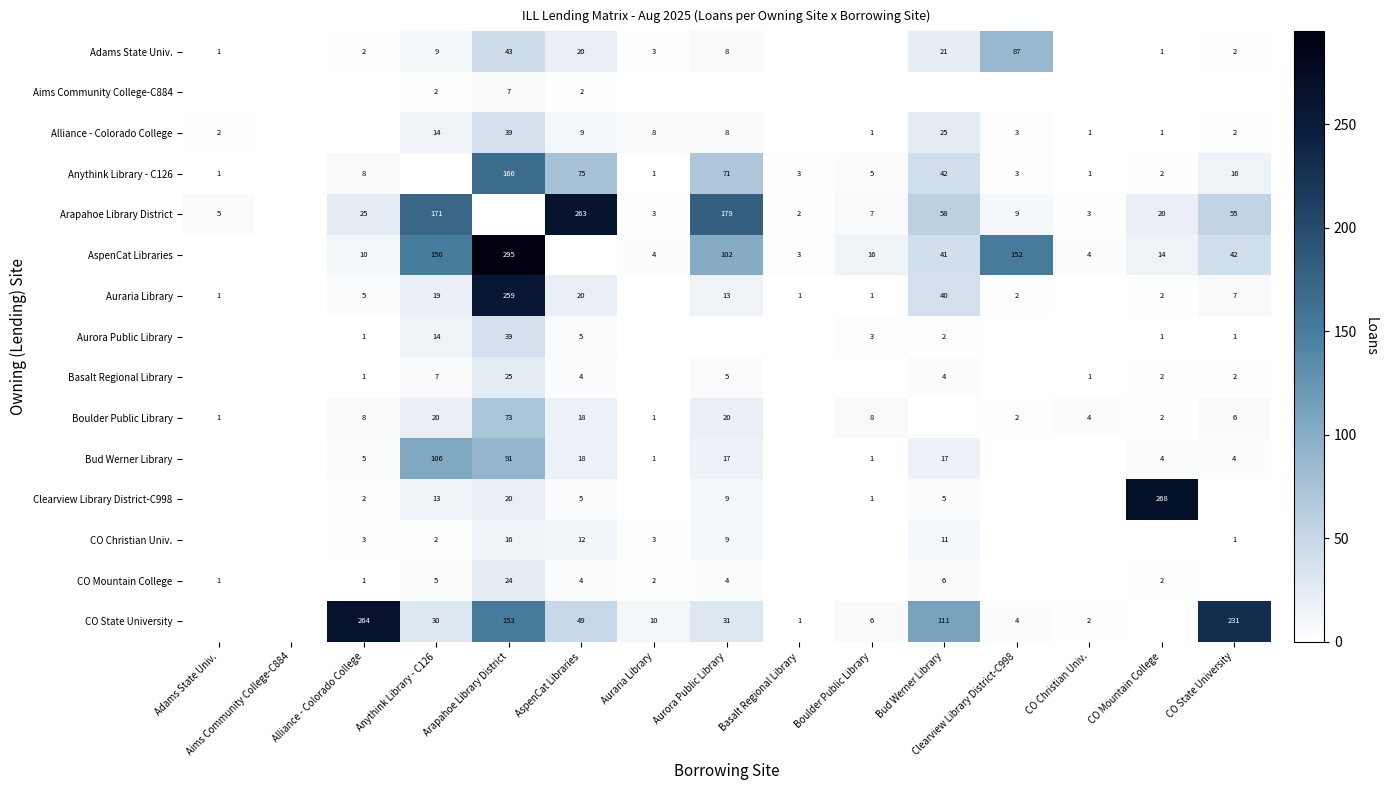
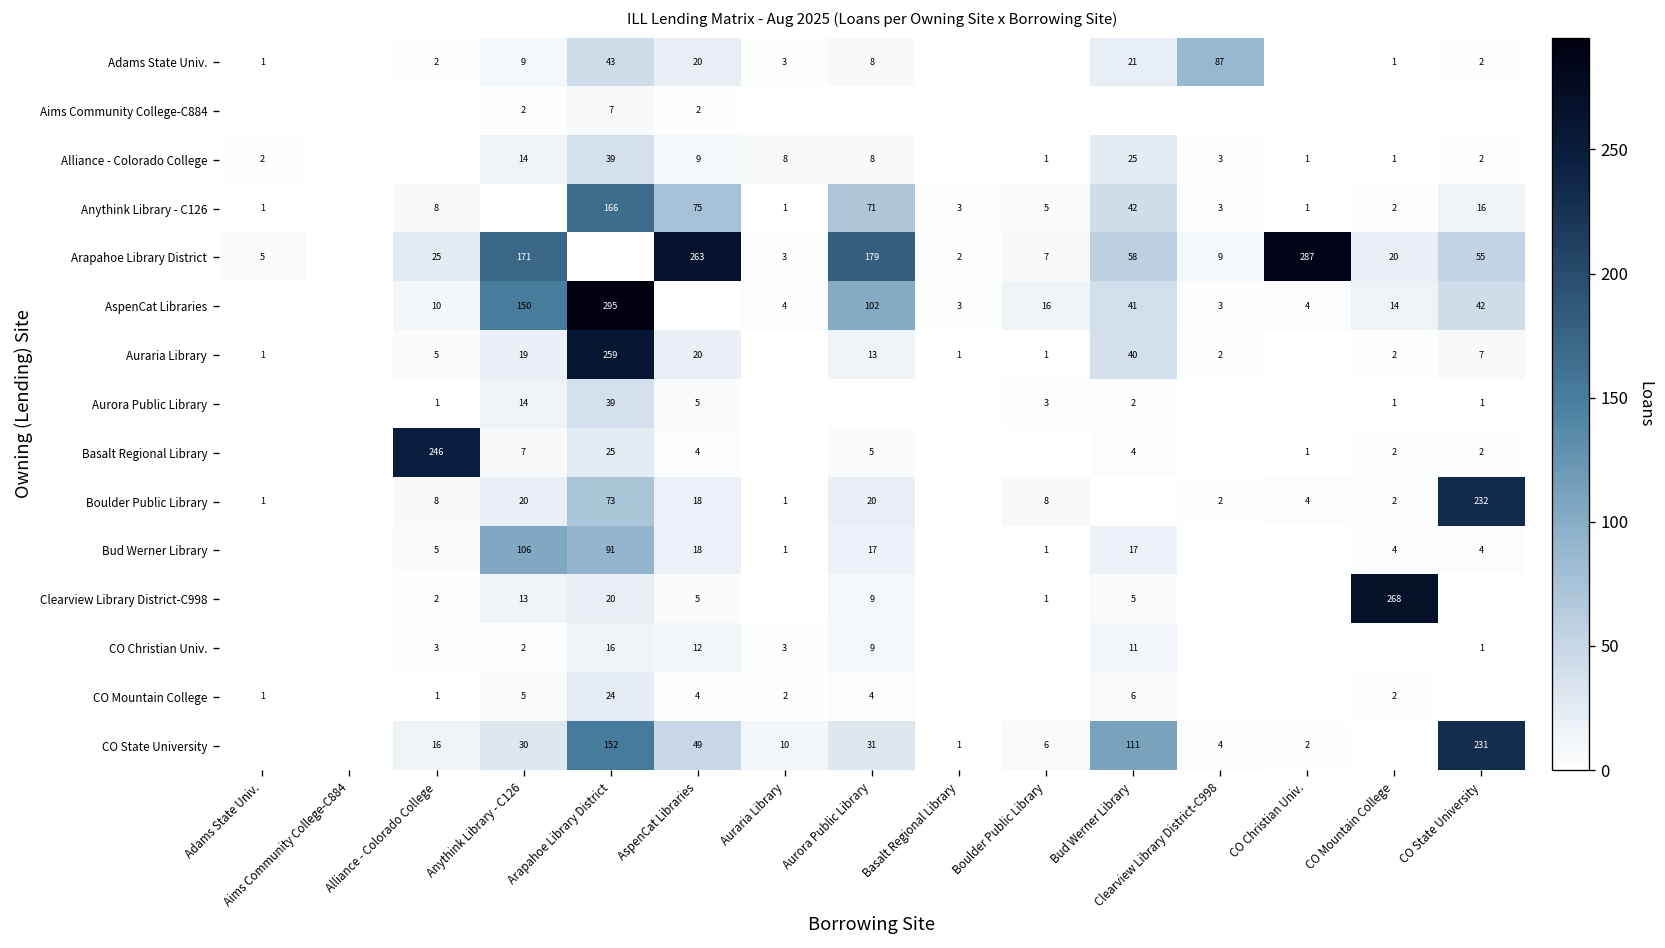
  {
    "Adams State Univ.": {
      "Adams State Univ.": 1,
      "Alliance - Colorado College": 2,
      "Anythink Library - C126": 9,
      "Arapahoe Library District": 43,
      "AspenCat Libraries": 20,
      "Auraria Library": 3,
      "Aurora Public Library": 8,
      "Bud Werner Library": 21,
      "Clearview Library District-C998": 87,
      "CO Mountain College": 1,
      "CO State University": 2
    },
    "Aims Community College-C884": {
      "Anythink Library - C126": 2,
      "Arapahoe Library District": 7,
      "AspenCat Libraries": 2
    },
    "Alliance - Colorado College": {
      "Adams State Univ.": 2,
      "Anythink Library - C126": 14,
      "Arapahoe Library District": 39,
      "AspenCat Libraries": 9,
      "Auraria Library": 8,
      "Aurora Public Library": 8,
      "Boulder Public Library": 1,
      "Bud Werner Library": 25,
      "Clearview Library District-C998": 3,
      "CO Christian Univ.": 1,
      "CO Mountain College": 1,
      "CO State University": 2
    },
    "Anythink Library - C126": {
      "Adams State Univ.": 1,
      "Alliance - Colorado College": 8,
      "Arapahoe Library District": 166,
      "AspenCat Libraries": 75,
      "Auraria Library": 1,
      "Aurora Public Library": 71,
      "Basalt Regional Library": 3,
      "Boulder Public Library": 5,
      "Bud Werner Library": 42,
      "Clearview Library District-C998": 3,
      "CO Christian Univ.": 1,
      "CO Mountain College": 2,
      "CO State University": 16
    },
    "Arapahoe Library District": {
      "Adams State Univ.": 5,
      "Alliance - Colorado College": 25,
      "Anythink Library - C126": 171,
      "AspenCat Libraries": 263,
      "Auraria Library": 3,
      "Aurora Public Library": 179,
      "Basalt Regional Library": 2,
      "Boulder Public Library": 7,
      "Bud Werner Library": 58,
      "Clearview Library District-C998": 9,
-     "CO Christian Univ.": 3,
+     "CO Christian Univ.": 287,
      "CO Mountain College": 20,
      "CO State University": 55
    },
    "AspenCat Libraries": {
      "Alliance - Colorado College": 10,
      "Anythink Library - C126": 150,
      "Arapahoe Library District": 295,
      "Auraria Library": 4,
      "Aurora Public Library": 102,
      "Basalt Regional Library": 3,
      "Boulder Public Library": 16,
      "Bud Werner Library": 41,
-     "Clearview Library District-C998": 152,
+     "Clearview Library District-C998": 3,
      "CO Christian Univ.": 4,
      "CO Mountain College": 14,
      "CO State University": 42
    },
    "Auraria Library": {
      "Adams State Univ.": 1,
      "Alliance - Colorado College": 5,
      "Anythink Library - C126": 19,
      "Arapahoe Library District": 259,
      "AspenCat Libraries": 20,
      "Aurora Public Library": 13,
      "Basalt Regional Library": 1,
      "Boulder Public Library": 1,
      "Bud Werner Library": 40,
      "Clearview Library District-C998": 2,
      "CO Mountain College": 2,
      "CO State University": 7
    },
    "Aurora Public Library": {
      "Alliance - Colorado College": 1,
      "Anythink Library - C126": 14,
      "Arapahoe Library District": 39,
      "AspenCat Libraries": 5,
      "Boulder Public Library": 3,
      "Bud Werner Library": 2,
      "CO Mountain College": 1,
      "CO State University": 1
    },
    "Basalt Regional Library": {
-     "Alliance - Colorado College": 1,
+     "Alliance - Colorado College": 246,
      "Anythink Library - C126": 7,
      "Arapahoe Library District": 25,
      "AspenCat Libraries": 4,
      "Aurora Public Library": 5,
      "Bud Werner Library": 4,
      "CO Christian Univ.": 1,
      "CO Mountain College": 2,
      "CO State University": 2
    },
    "Boulder Public Library": {
      "Adams State Univ.": 1,
      "Alliance - Colorado College": 8,
      "Anythink Library - C126": 20,
      "Arapahoe Library District": 73,
      "AspenCat Libraries": 18,
      "Auraria Library": 1,
      "Aurora Public Library": 20,
      "Boulder Public Library": 8,
      "Clearview Library District-C998": 2,
      "CO Christian Univ.": 4,
      "CO Mountain College": 2,
-     "CO State University": 6
+     "CO State University": 232
    },
    "Bud Werner Library": {
      "Alliance - Colorado College": 5,
      "Anythink Library - C126": 106,
      "Arapahoe Library District": 91,
      "AspenCat Libraries": 18,
      "Auraria Library": 1,
      "Aurora Public Library": 17,
      "Boulder Public Library": 1,
      "Bud Werner Library": 17,
      "CO Mountain College": 4,
      "CO State University": 4
    },
    "Clearview Library District-C998": {
      "Alliance - Colorado College": 2,
      "Anythink Library - C126": 13,
      "Arapahoe Library District": 20,
      "AspenCat Libraries": 5,
      "Aurora Public Library": 9,
      "Boulder Public Library": 1,
      "Bud Werner Library": 5,
      "CO Mountain College": 268
    },
    "CO Christian Univ.": {
      "Alliance - Colorado College": 3,
      "Anythink Library - C126": 2,
      "Arapahoe Library District": 16,
      "AspenCat Libraries": 12,
      "Auraria Library": 3,
      "Aurora Public Library": 9,
      "Bud Werner Library": 11,
      "CO State University": 1
    },
    "CO Mountain College": {
      "Adams State Univ.": 1,
      "Alliance - Colorado College": 1,
      "Anythink Library - C126": 5,
      "Arapahoe Library District": 24,
      "AspenCat Libraries": 4,
      "Auraria Library": 2,
      "Aurora Public Library": 4,
      "Bud Werner Library": 6,
      "CO Mountain College": 2
    },
    "CO State University": {
-     "Alliance - Colorado College": 264,
+     "Alliance - Colorado College": 16,
      "Anythink Library - C126": 30,
      "Arapahoe Library District": 152,
      "AspenCat Libraries": 49,
      "Auraria Library": 10,
      "Aurora Public Library": 31,
      "Basalt Regional Library": 1,
      "Boulder Public Library": 6,
      "Bud Werner Library": 111,
      "Clearview Library District-C998": 4,
      "CO Christian Univ.": 2,
      "CO State University": 231
    }
  }
